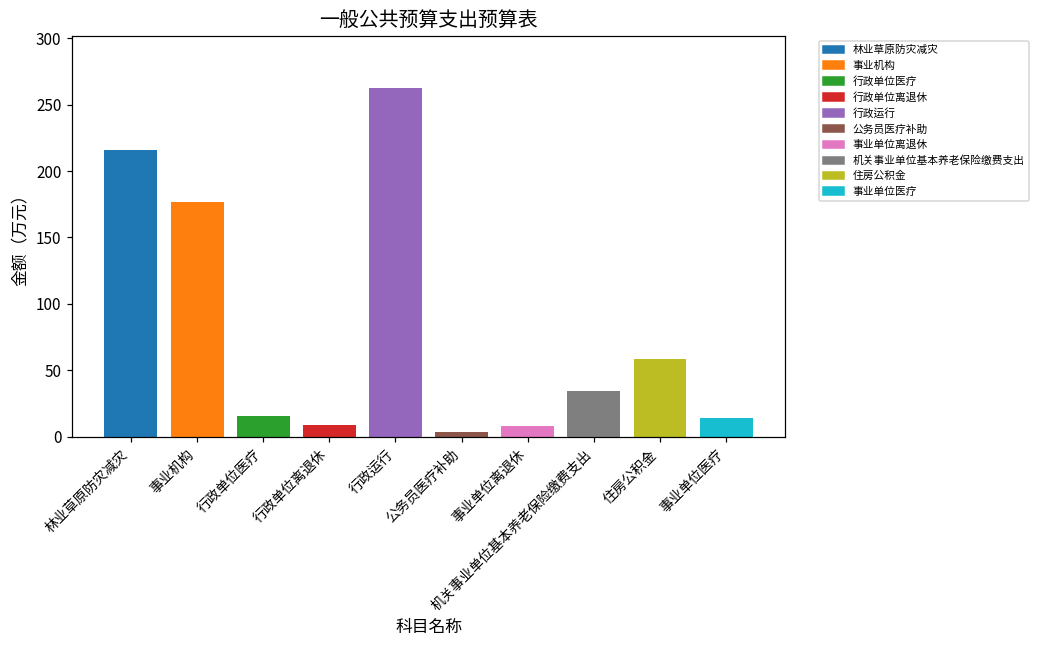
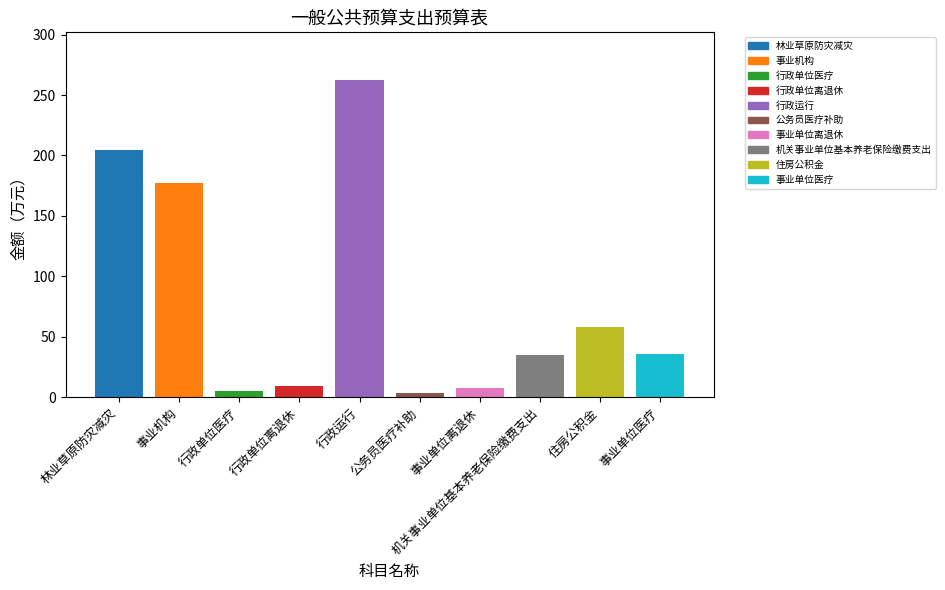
  {
-   "林业草原防灾减灾": 216,
+   "林业草原防灾减灾": 205,
    "事业机构": 177,
-   "行政单位医疗": 16,
+   "行政单位医疗": 5,
    "行政单位离退休": 9,
    "行政运行": 263,
    "公务员医疗补助": 4,
    "事业单位离退休": 8,
    "机关事业单位基本养老保险缴费支出": 35,
    "住房公积金": 58,
-   "事业单位医疗": 14
+   "事业单位医疗": 36
  }
